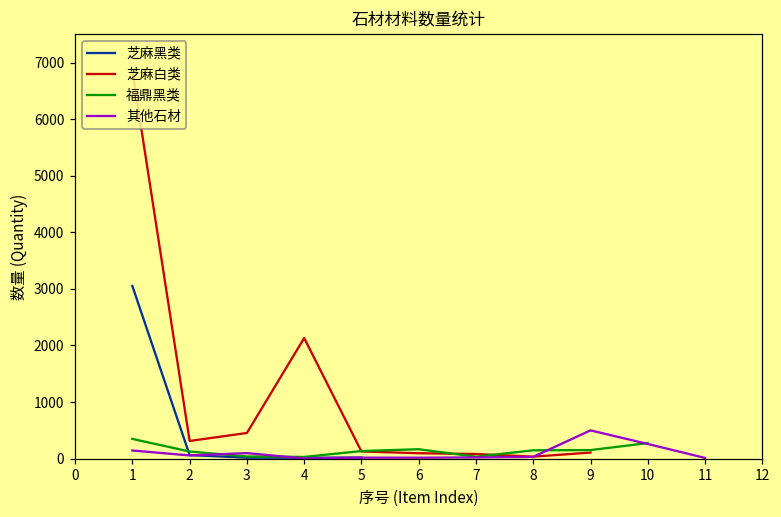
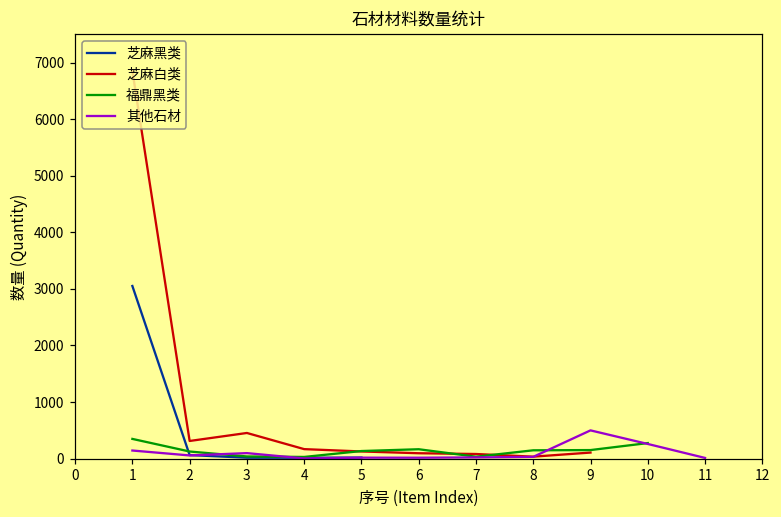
  {
    "芝麻黑类": {
      "1": 3100
    },
    "芝麻白类": {
      "2": 300,
      "3": 500,
-     "4": 2100,
+     "4": 200,
      "6": 100
    },
    "福鼎黑类": {
      "1": 300,
      "2": 100,
      "6": 200,
      "8": 100
    },
    "其他石材": {
      "1": 100,
      "3": 100,
      "6": 0,
      "9": 500,
      "11": 0
    }
  }
